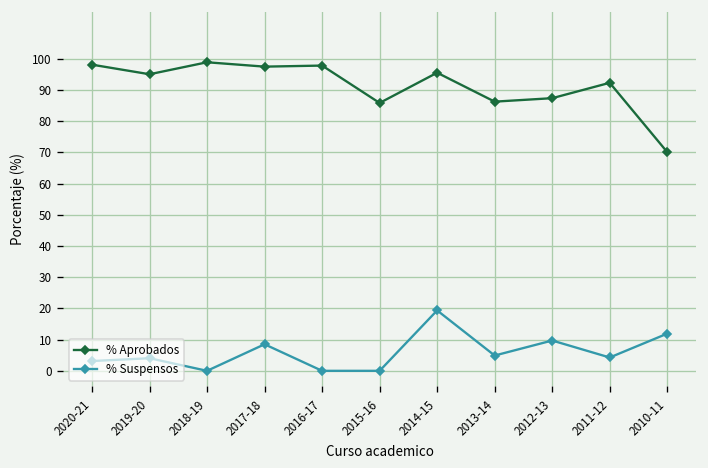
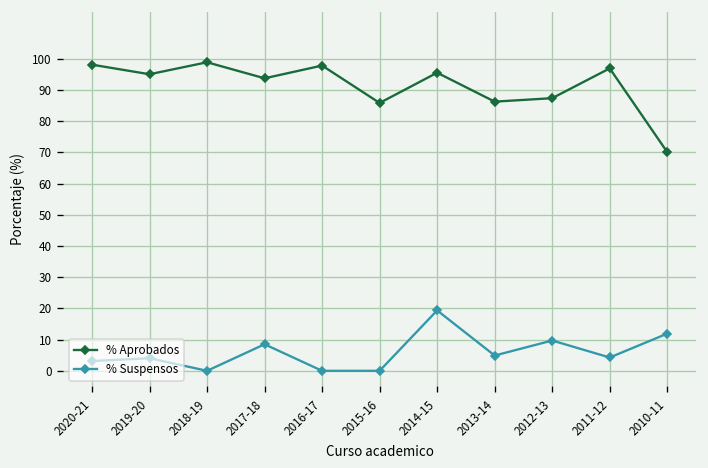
  {
    "% Aprobados": {
      "2020-21": 98,
      "2019-20": 95,
      "2018-19": 99,
-     "2017-18": 97,
+     "2017-18": 94,
      "2016-17": 98,
      "2015-16": 86,
      "2014-15": 96,
      "2013-14": 86,
      "2012-13": 87,
-     "2011-12": 92,
+     "2011-12": 97,
      "2010-11": 70
    },
    "% Suspensos": {
      "2018-19": 0,
      "2017-18": 9,
      "2016-17": 0,
      "2015-16": 0,
      "2014-15": 19,
      "2013-14": 5,
      "2012-13": 10,
      "2011-12": 4,
      "2010-11": 12
    }
  }
